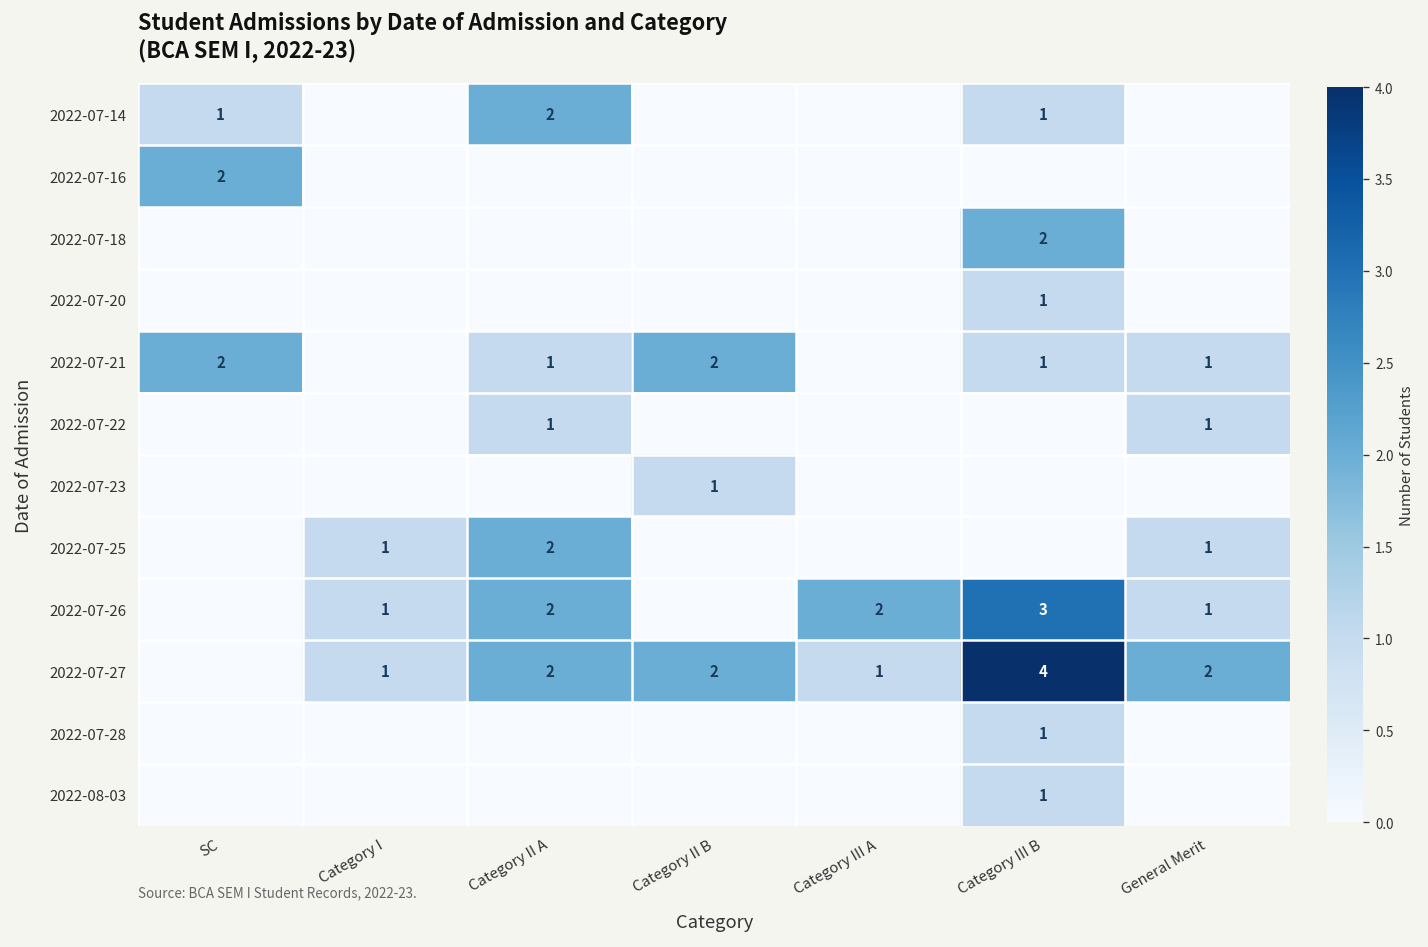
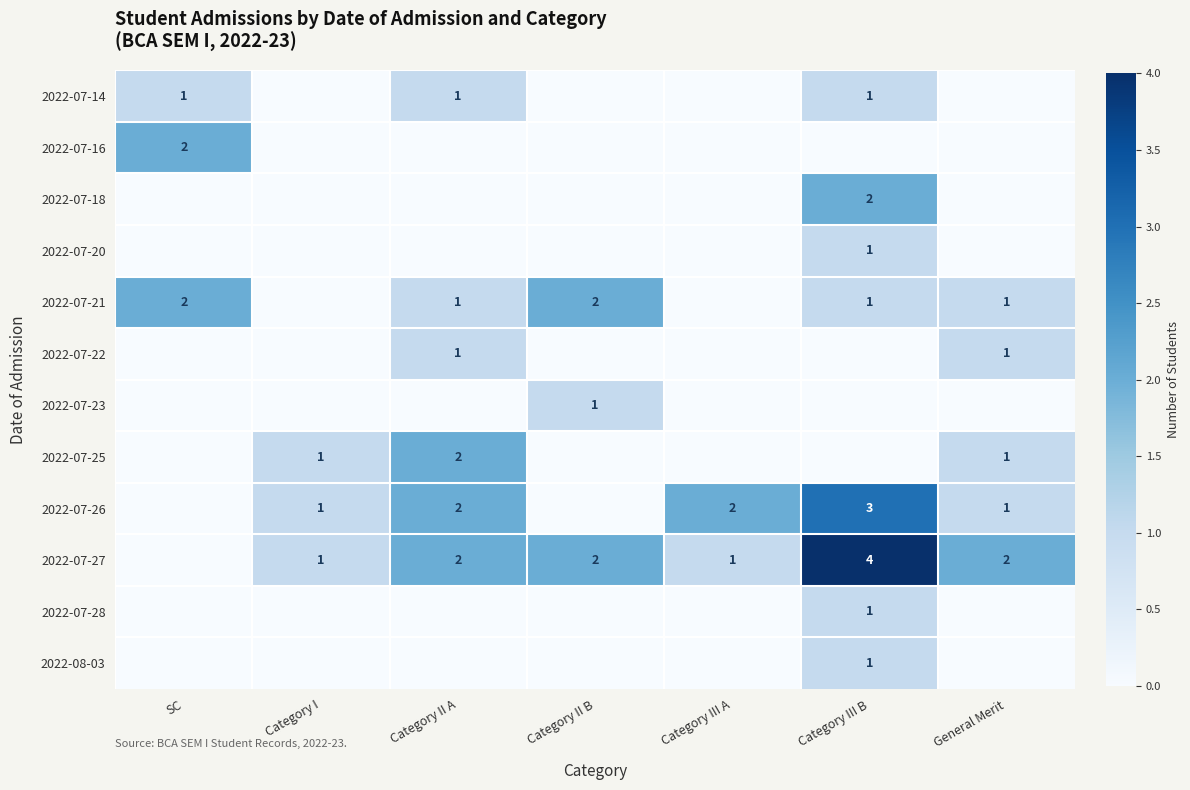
  {
    "2022-07-14": {
      "SC": 1,
-     "Category II A": 2,
+     "Category II A": 1,
      "Category III B": 1
    },
    "2022-07-16": {
      "SC": 2
    },
    "2022-07-18": {
      "Category III B": 2
    },
    "2022-07-20": {
      "Category III B": 1
    },
    "2022-07-21": {
      "SC": 2,
      "Category II A": 1,
      "Category II B": 2,
      "Category III B": 1,
      "General Merit": 1
    },
    "2022-07-22": {
      "Category II A": 1,
      "General Merit": 1
    },
    "2022-07-23": {
      "Category II B": 1
    },
    "2022-07-25": {
      "Category I": 1,
      "Category II A": 2,
      "General Merit": 1
    },
    "2022-07-26": {
      "Category I": 1,
      "Category II A": 2,
      "Category III A": 2,
      "Category III B": 3,
      "General Merit": 1
    },
    "2022-07-27": {
      "Category I": 1,
      "Category II A": 2,
      "Category II B": 2,
      "Category III A": 1,
      "Category III B": 4,
      "General Merit": 2
    },
    "2022-07-28": {
      "Category III B": 1
    },
    "2022-08-03": {
      "Category III B": 1
    }
  }
